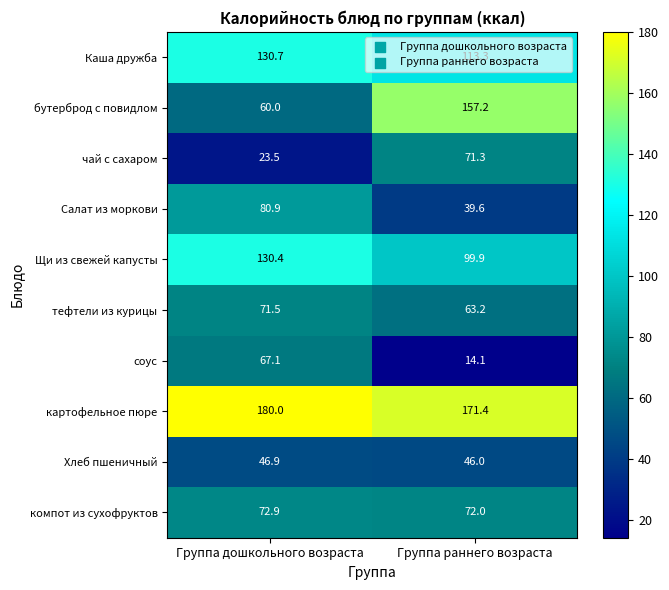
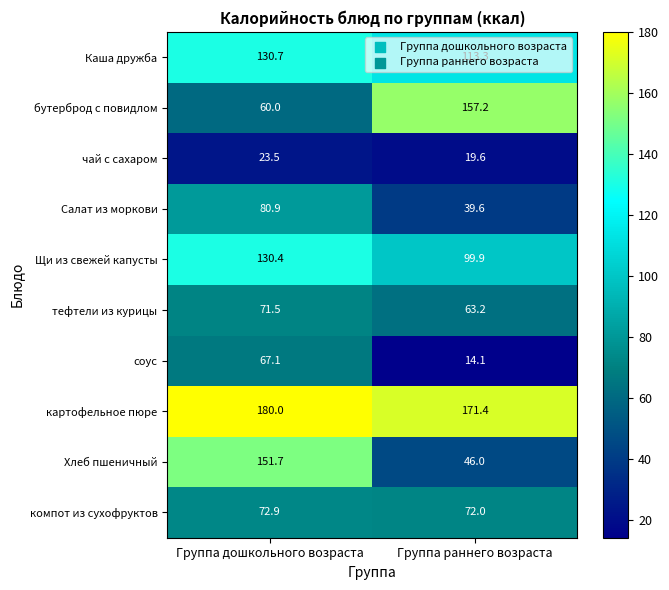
  {
    "Каша дружба": {
      "Группа дошкольного возраста": 130.7
    },
    "бутерброд с повидлом": {
      "Группа дошкольного возраста": 60.0,
      "Группа раннего возраста": 157.2
    },
    "чай с сахаром": {
      "Группа дошкольного возраста": 23.5,
-     "Группа раннего возраста": 71.3
+     "Группа раннего возраста": 19.6
    },
    "Салат из моркови": {
      "Группа дошкольного возраста": 80.9,
      "Группа раннего возраста": 39.6
    },
    "Щи из свежей капусты": {
      "Группа дошкольного возраста": 130.4,
      "Группа раннего возраста": 99.9
    },
    "тефтели из курицы": {
      "Группа дошкольного возраста": 71.5,
      "Группа раннего возраста": 63.2
    },
    "соус": {
      "Группа дошкольного возраста": 67.1,
      "Группа раннего возраста": 14.1
    },
    "картофельное пюре": {
      "Группа дошкольного возраста": 180.0,
      "Группа раннего возраста": 171.4
    },
    "Хлеб пшеничный": {
-     "Группа дошкольного возраста": 46.9,
+     "Группа дошкольного возраста": 151.7,
      "Группа раннего возраста": 46.0
    },
    "компот из сухофруктов": {
      "Группа дошкольного возраста": 72.9,
      "Группа раннего возраста": 72.0
    }
  }
